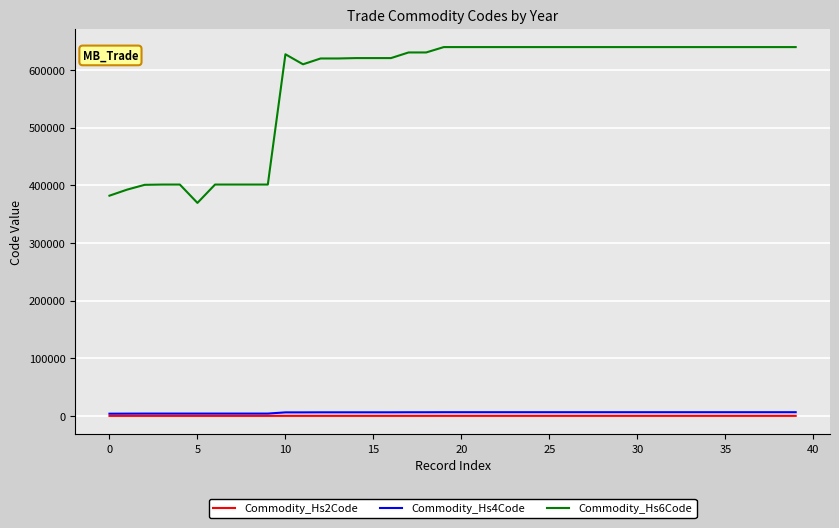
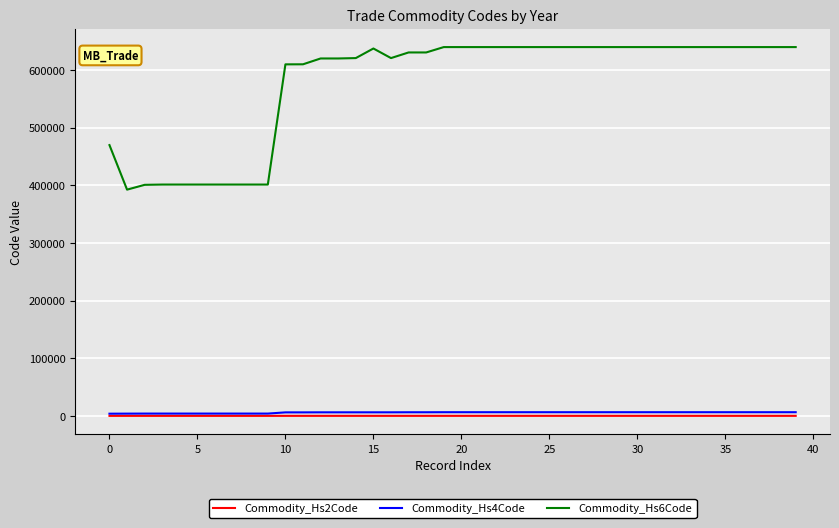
  {
    "Commodity_Hs2Code": {
      "10": 0,
      "15": 0,
      "20": 0,
      "25": 0,
      "30": 0,
      "35": 0
    },
    "Commodity_Hs4Code": {
      "10": 10000,
      "15": 10000,
      "20": 10000,
      "25": 10000,
      "30": 10000,
      "35": 10000
    },
    "Commodity_Hs6Code": {
-     "0": 380000,
-     "5": 370000,
-     "10": 630000,
-     "15": 620000,
+     "0": 470000,
+     "5": 400000,
+     "10": 610000,
+     "15": 640000,
      "20": 640000,
      "25": 640000,
      "30": 640000,
      "35": 640000
    }
  }
